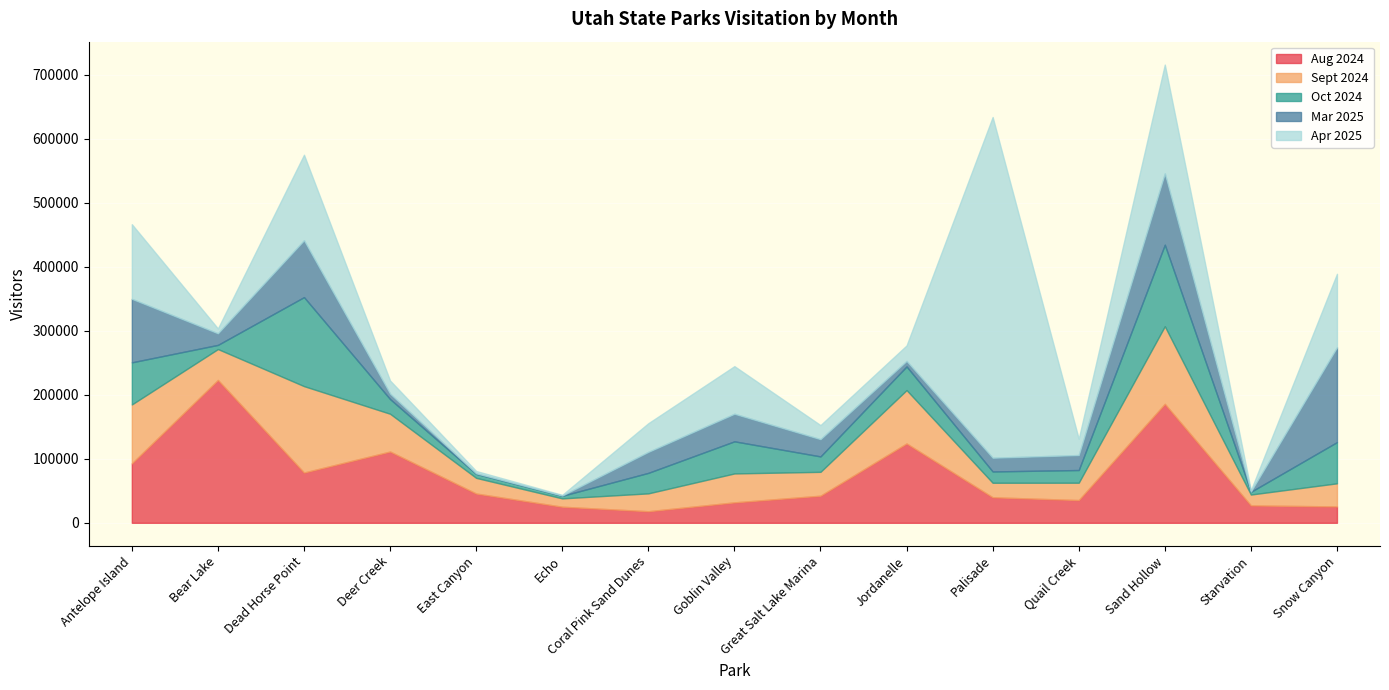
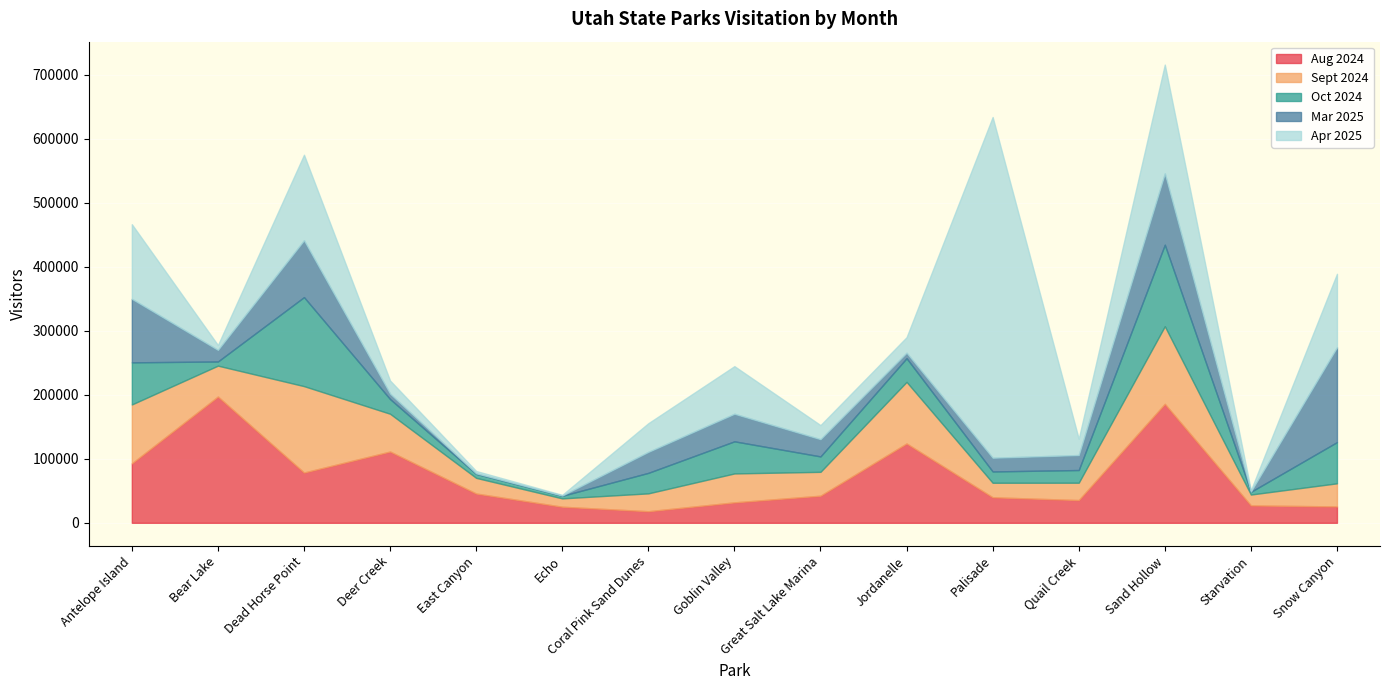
  {
    "Aug 2024": {
      "Antelope Island": 90000,
-     "Bear Lake": 220000,
+     "Bear Lake": 200000,
      "Dead Horse Point": 80000,
      "Deer Creek": 110000,
      "East Canyon": 50000,
      "Echo": 30000,
      "Coral Pink Sand Dunes": 20000,
      "Goblin Valley": 30000,
      "Great Salt Lake Marina": 40000,
      "Jordanelle": 120000,
      "Palisade": 40000,
      "Quail Creek": 40000,
      "Sand Hollow": 190000,
      "Starvation": 30000,
      "Snow Canyon": 30000
    },
    "Sept 2024": {
      "Antelope Island": 90000,
      "Bear Lake": 50000,
      "Dead Horse Point": 130000,
      "Deer Creek": 60000,
      "East Canyon": 20000,
      "Echo": 10000,
      "Coral Pink Sand Dunes": 30000,
      "Goblin Valley": 50000,
      "Great Salt Lake Marina": 40000,
-     "Jordanelle": 80000,
+     "Jordanelle": 100000,
      "Palisade": 20000,
      "Quail Creek": 30000,
      "Sand Hollow": 120000,
      "Starvation": 20000,
      "Snow Canyon": 40000
    },
    "Apr 2025": {
      "Antelope Island": 120000,
      "Bear Lake": 10000,
      "Dead Horse Point": 130000,
      "Deer Creek": 20000,
      "Coral Pink Sand Dunes": 40000,
      "Goblin Valley": 70000,
      "Great Salt Lake Marina": 20000,
      "Jordanelle": 20000,
      "Palisade": 530000,
      "Quail Creek": 30000,
      "Sand Hollow": 170000,
      "Snow Canyon": 110000
    }
  }
